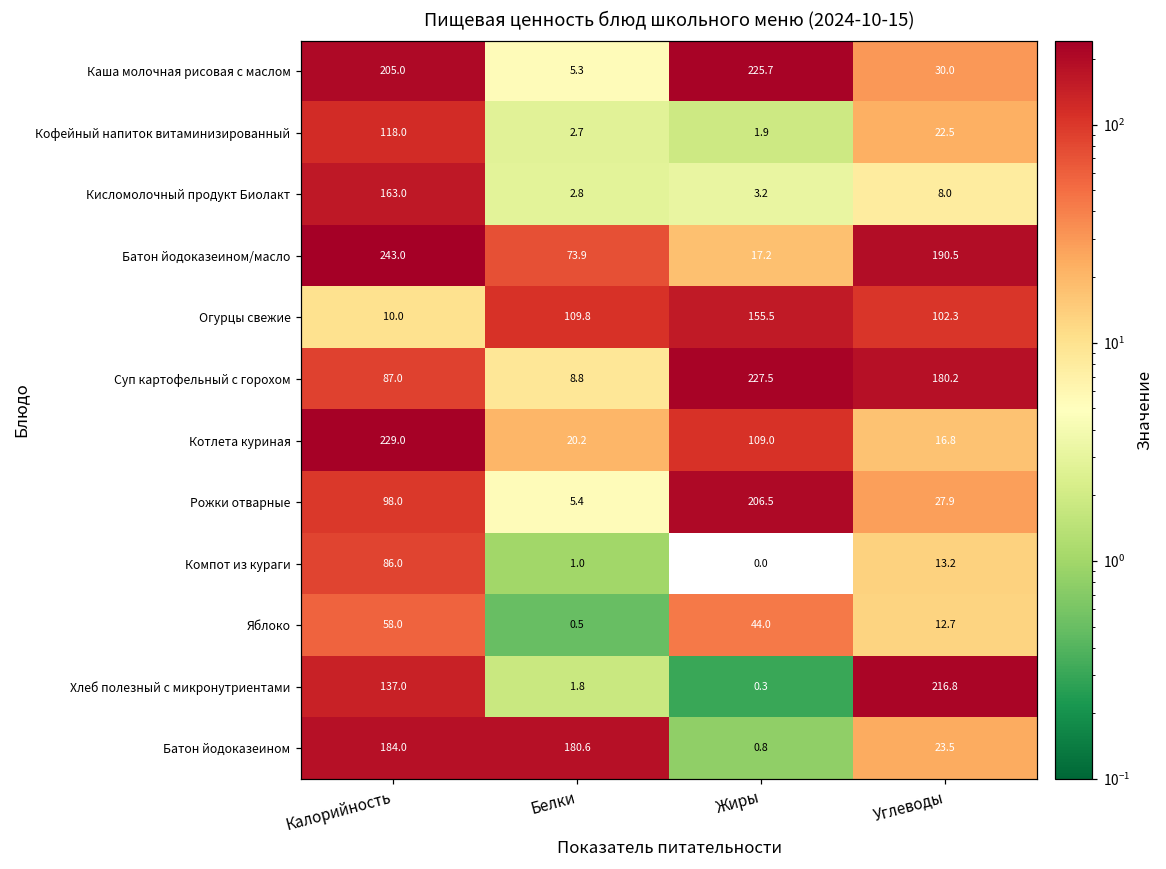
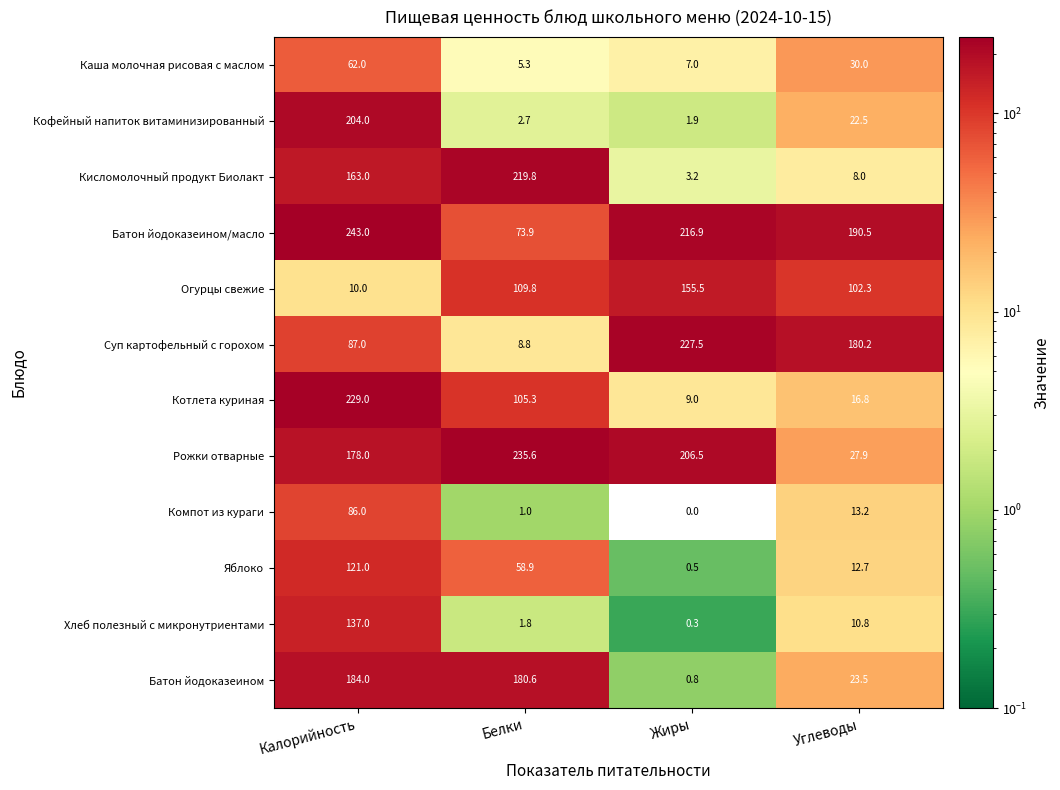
  {
    "Каша молочная рисовая с маслом": {
-     "Калорийность": 205.0,
+     "Калорийность": 62.0,
      "Белки": 5.3,
-     "Жиры": 225.7,
+     "Жиры": 7.0,
      "Углеводы": 30.0
    },
    "Кофейный напиток витаминизированный": {
-     "Калорийность": 118.0,
+     "Калорийность": 204.0,
      "Белки": 2.7,
      "Жиры": 1.9,
      "Углеводы": 22.5
    },
    "Кисломолочный продукт Биолакт": {
      "Калорийность": 163.0,
-     "Белки": 2.8,
+     "Белки": 219.8,
      "Жиры": 3.2,
      "Углеводы": 8.0
    },
    "Батон йодоказеином/масло": {
      "Калорийность": 243.0,
      "Белки": 73.9,
-     "Жиры": 17.2,
+     "Жиры": 216.9,
      "Углеводы": 190.5
    },
    "Огурцы свежие": {
      "Калорийность": 10.0,
      "Белки": 109.8,
      "Жиры": 155.5,
      "Углеводы": 102.3
    },
    "Суп картофельный с горохом": {
      "Калорийность": 87.0,
      "Белки": 8.8,
      "Жиры": 227.5,
      "Углеводы": 180.2
    },
    "Котлета куриная": {
      "Калорийность": 229.0,
-     "Белки": 20.2,
-     "Жиры": 109.0,
+     "Белки": 105.3,
+     "Жиры": 9.0,
      "Углеводы": 16.8
    },
    "Рожки отварные": {
-     "Калорийность": 98.0,
-     "Белки": 5.4,
+     "Калорийность": 178.0,
+     "Белки": 235.6,
      "Жиры": 206.5,
      "Углеводы": 27.9
    },
    "Компот из кураги": {
      "Калорийность": 86.0,
      "Белки": 1.0,
      "Жиры": 0.0,
      "Углеводы": 13.2
    },
    "Яблоко": {
-     "Калорийность": 58.0,
-     "Белки": 0.5,
-     "Жиры": 44.0,
+     "Калорийность": 121.0,
+     "Белки": 58.9,
+     "Жиры": 0.5,
      "Углеводы": 12.7
    },
    "Хлеб полезный с микронутриентами": {
      "Калорийность": 137.0,
      "Белки": 1.8,
      "Жиры": 0.3,
-     "Углеводы": 216.8
+     "Углеводы": 10.8
    },
    "Батон йодоказеином": {
      "Калорийность": 184.0,
      "Белки": 180.6,
      "Жиры": 0.8,
      "Углеводы": 23.5
    }
  }
